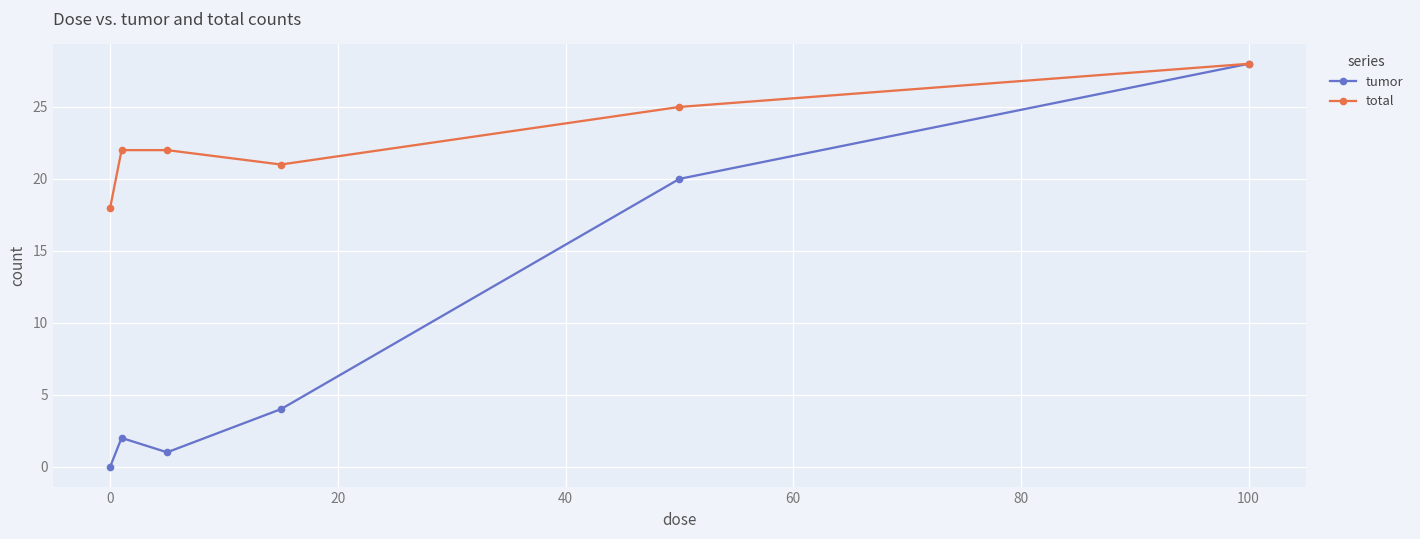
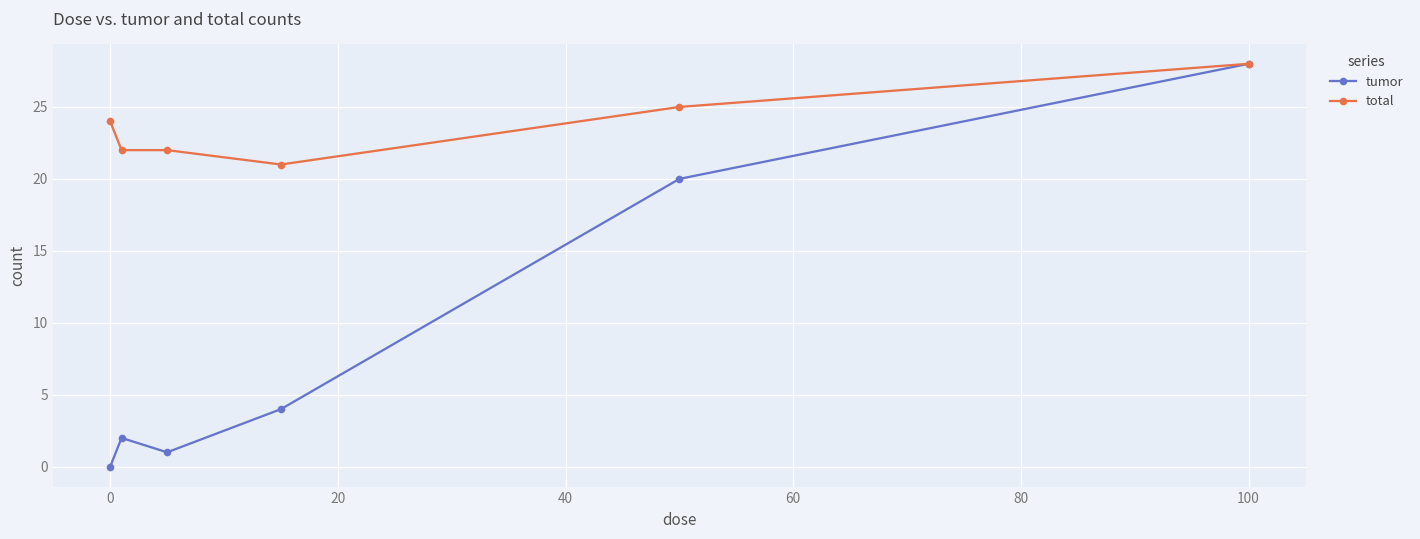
  {
    "tumor": {
      "0": 0
    },
    "total": {
-     "0": 18
+     "0": 24
    }
  }
